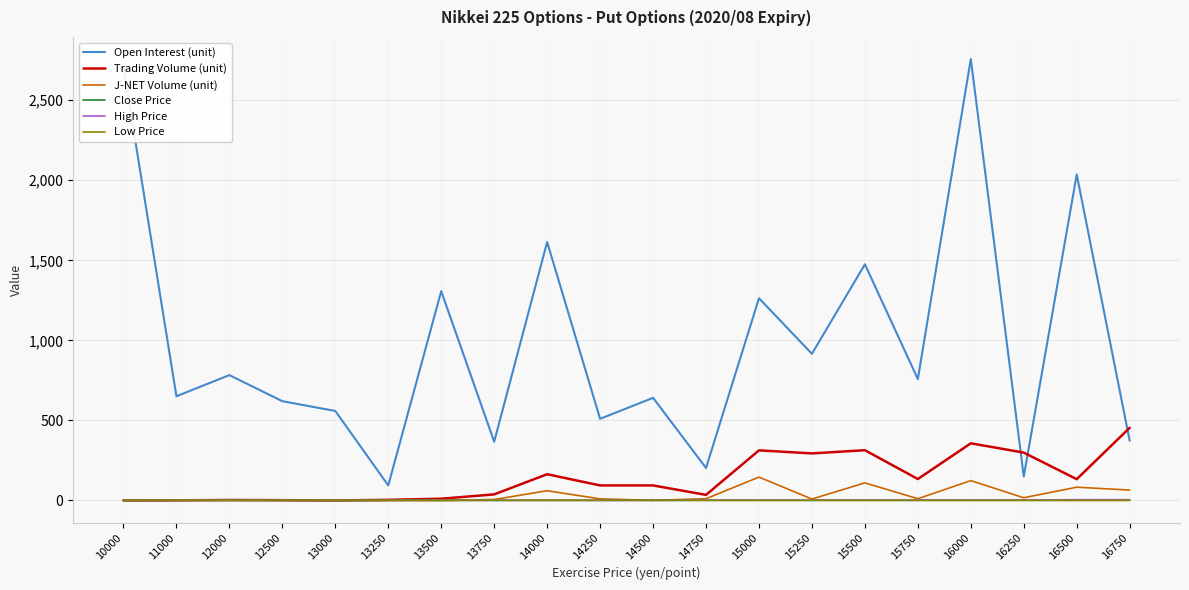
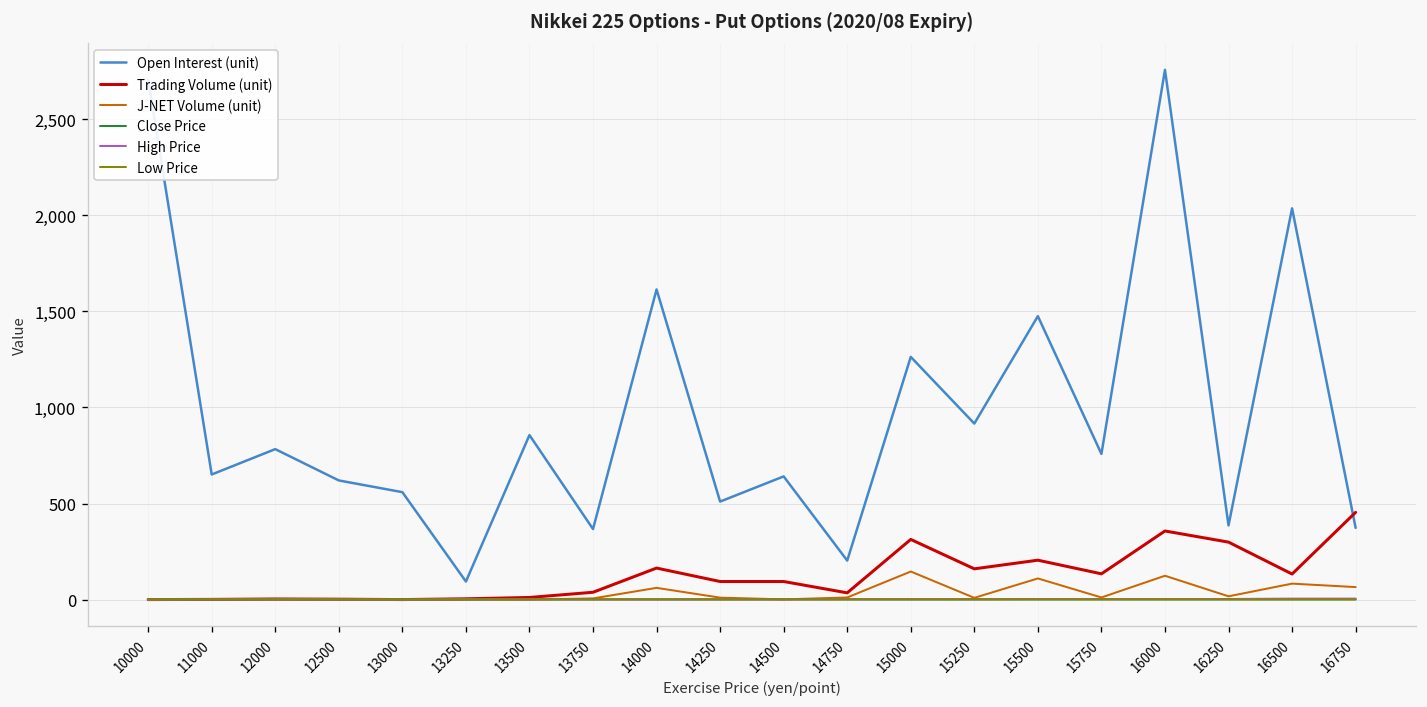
  {
    "Open Interest (unit)": {
      "11000": "650",
      "12000": "780",
      "12500": "620",
      "13000": "560",
      "13250": "90",
-     "13500": "1,310",
+     "13500": "860",
      "13750": "370",
      "14000": "1,610",
      "14250": "510",
      "14500": "640",
      "14750": "200",
      "15000": "1,260",
      "15250": "920",
      "15500": "1,480",
      "15750": "760",
      "16000": "2,760",
-     "16250": "150",
+     "16250": "390",
      "16500": "2,040",
      "16750": "370"
    },
    "Trading Volume (unit)": {
      "13750": "40",
      "14000": "160",
      "14250": "90",
      "14500": "90",
      "14750": "40",
      "15000": "310",
-     "15250": "290",
-     "15500": "310",
+     "15250": "160",
+     "15500": "210",
      "15750": "130",
      "16000": "360",
      "16250": "300",
      "16500": "130",
      "16750": "450"
    },
    "J-NET Volume (unit)": {
      "14000": "60",
      "15000": "150",
      "15500": "110",
      "16000": "120",
      "16500": "80",
      "16750": "70"
    },
    "Low Price": {
      "14000": "0",
      "15000": "0",
      "15500": "0",
      "16000": "0"
    }
  }
